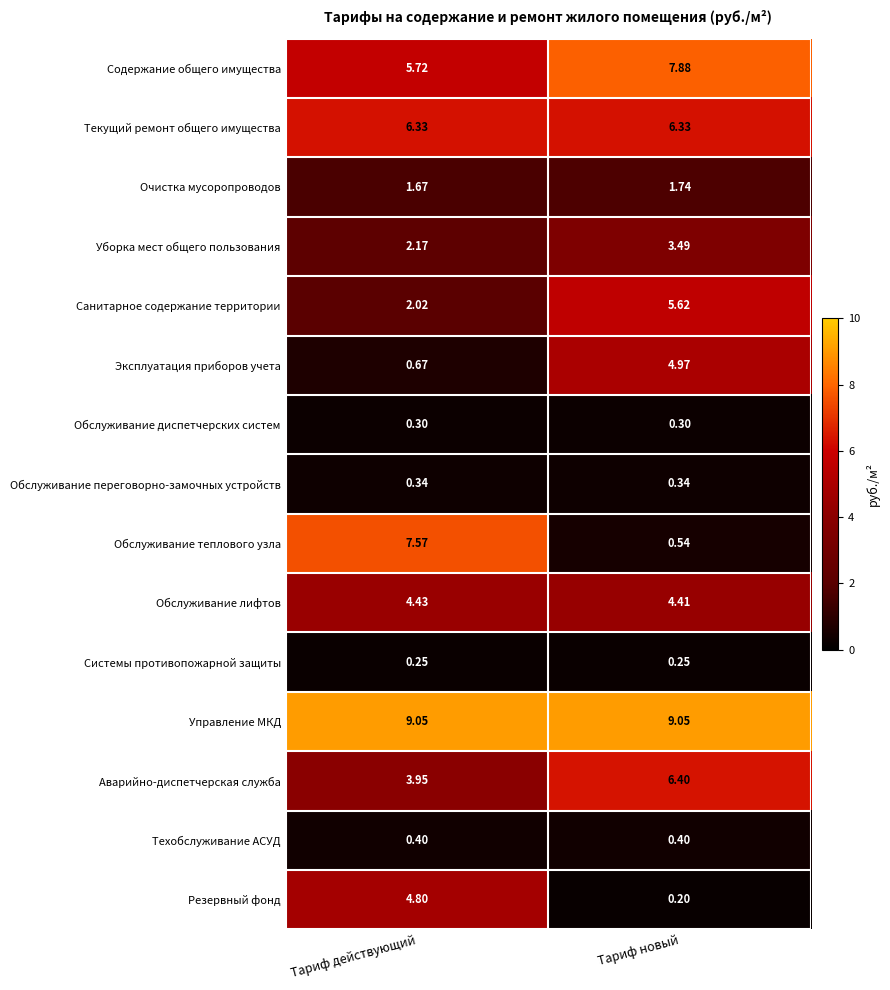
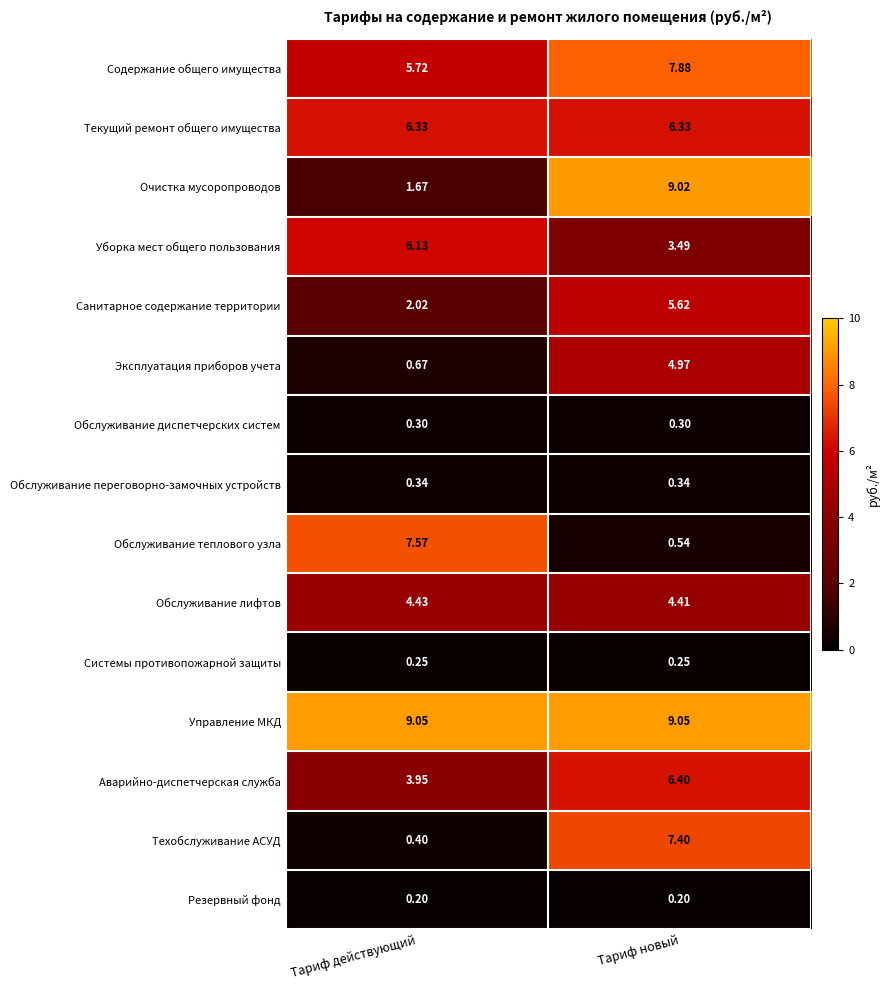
  {
    "Содержание общего имущества": {
      "Тариф действующий": 5.72,
      "Тариф новый": 7.88
    },
    "Текущий ремонт общего имущества": {
      "Тариф действующий": 6.33,
      "Тариф новый": 6.33
    },
    "Очистка мусоропроводов": {
      "Тариф действующий": 1.67,
-     "Тариф новый": 1.74
+     "Тариф новый": 9.02
    },
    "Уборка мест общего пользования": {
-     "Тариф действующий": 2.17,
+     "Тариф действующий": 6.13,
      "Тариф новый": 3.49
    },
    "Санитарное содержание территории": {
      "Тариф действующий": 2.02,
      "Тариф новый": 5.62
    },
    "Эксплуатация приборов учета": {
      "Тариф действующий": 0.67,
      "Тариф новый": 4.97
    },
    "Обслуживание диспетчерских систем": {
      "Тариф действующий": 0.30,
      "Тариф новый": 0.30
    },
    "Обслуживание переговорно-замочных устройств": {
      "Тариф действующий": 0.34,
      "Тариф новый": 0.34
    },
    "Обслуживание теплового узла": {
      "Тариф действующий": 7.57,
      "Тариф новый": 0.54
    },
    "Обслуживание лифтов": {
      "Тариф действующий": 4.43,
      "Тариф новый": 4.41
    },
    "Системы противопожарной защиты": {
      "Тариф действующий": 0.25,
      "Тариф новый": 0.25
    },
    "Управление МКД": {
      "Тариф действующий": 9.05,
      "Тариф новый": 9.05
    },
    "Аварийно-диспетчерская служба": {
      "Тариф действующий": 3.95,
      "Тариф новый": 6.40
    },
    "Техобслуживание АСУД": {
      "Тариф действующий": 0.40,
-     "Тариф новый": 0.40
+     "Тариф новый": 7.40
    },
    "Резервный фонд": {
-     "Тариф действующий": 4.80,
+     "Тариф действующий": 0.20,
      "Тариф новый": 0.20
    }
  }
